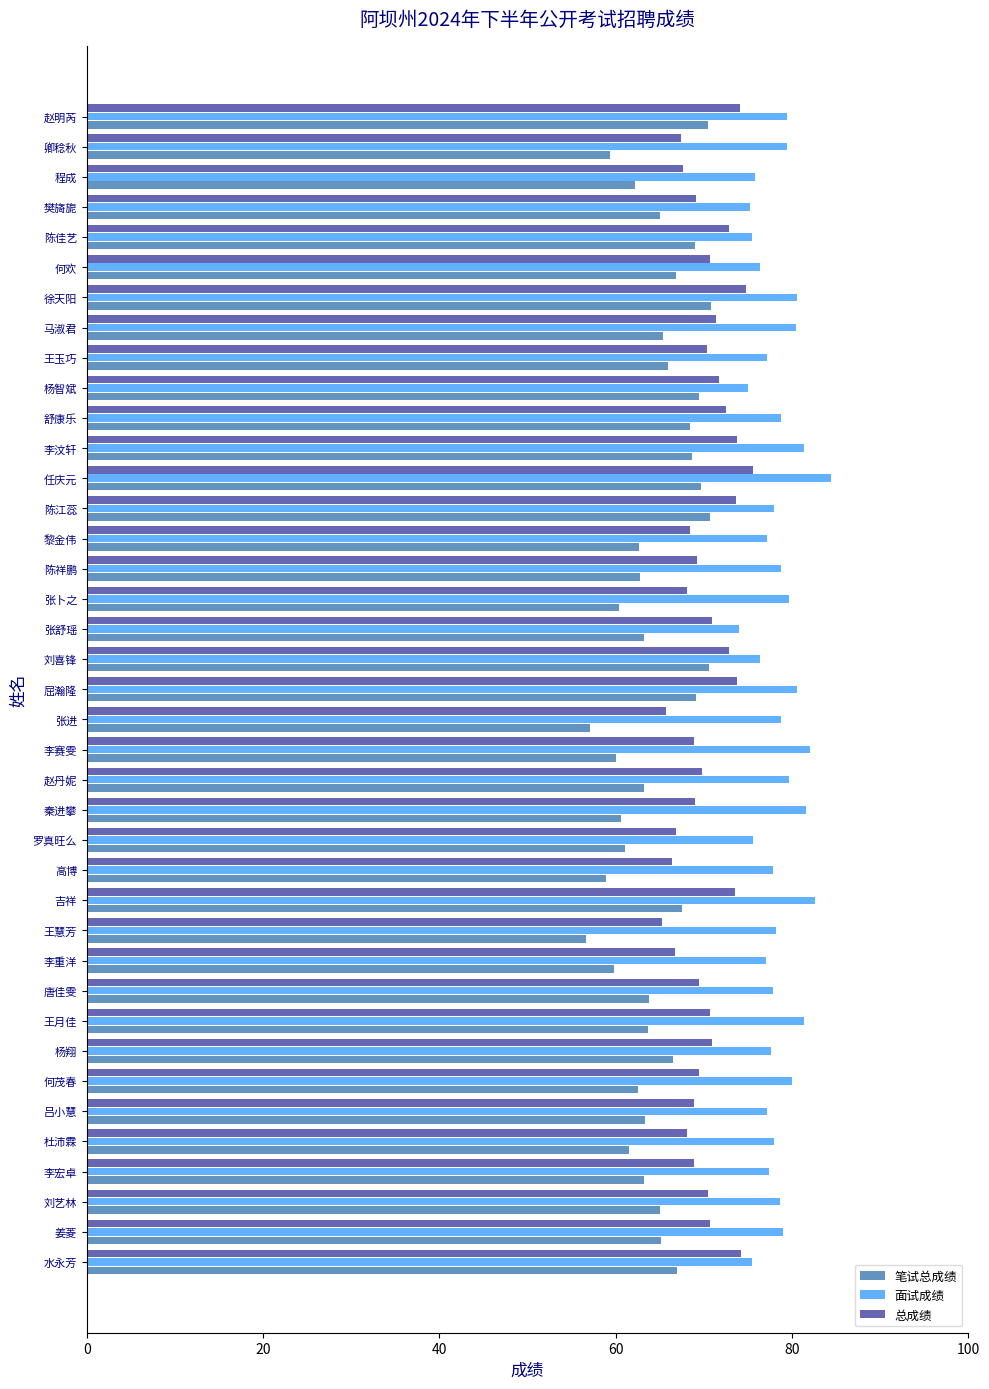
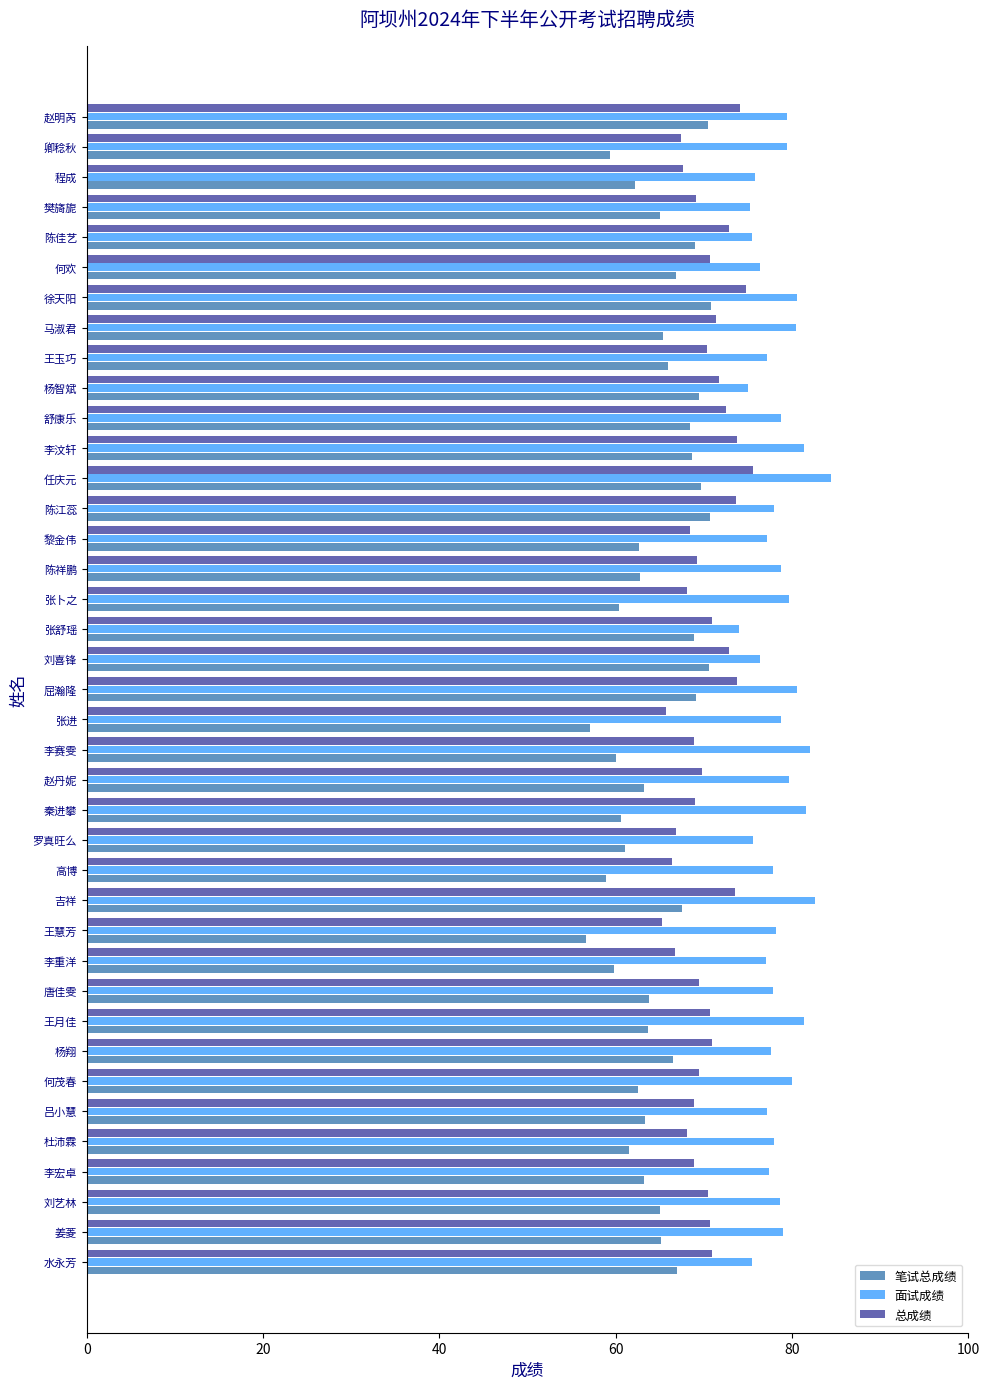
  {
    "笔试总成绩": {
      "赵明芮": 71,
      "卿稔秋": 59,
      "程成": 62,
      "樊旖旎": 65,
      "陈佳艺": 69,
      "何欢": 67,
      "徐天阳": 71,
      "马淑君": 65,
      "王玉巧": 66,
      "杨智斌": 69,
      "舒康乐": 68,
      "李汶轩": 69,
      "任庆元": 70,
      "陈江蕊": 71,
      "黎金伟": 63,
      "陈祥鹏": 63,
      "张卜之": 60,
-     "张舒瑶": 63,
+     "张舒瑶": 69,
      "刘喜锋": 71,
      "屈瀚隆": 69,
      "张进": 57,
      "李赛雯": 60,
      "赵丹妮": 63,
      "秦进攀": 61,
      "罗真旺么": 61,
      "高博": 59,
      "吉祥": 67,
      "王慧芳": 57,
      "李重洋": 60,
      "唐佳雯": 64,
      "王月佳": 64,
      "杨翔": 67,
      "何茂春": 62,
      "吕小慧": 63,
      "杜沛霖": 61,
      "李宏卓": 63,
      "刘艺林": 65,
      "姜菱": 65,
      "水永芳": 67
    },
    "面试成绩": {
      "赵明芮": 79,
      "卿稔秋": 79,
      "程成": 76,
      "樊旖旎": 75,
      "陈佳艺": 75,
      "何欢": 76,
      "徐天阳": 81,
      "马淑君": 80,
      "王玉巧": 77,
      "杨智斌": 75,
      "舒康乐": 79,
      "李汶轩": 81,
      "任庆元": 84,
      "陈江蕊": 78,
      "黎金伟": 77,
      "陈祥鹏": 79,
      "张卜之": 80,
      "张舒瑶": 74,
      "刘喜锋": 76,
      "屈瀚隆": 81,
      "张进": 79,
      "李赛雯": 82,
      "赵丹妮": 80,
      "秦进攀": 82,
      "罗真旺么": 76,
      "高博": 78,
      "吉祥": 83,
      "王慧芳": 78,
      "李重洋": 77,
      "唐佳雯": 78,
      "王月佳": 81,
      "杨翔": 78,
      "何茂春": 80,
      "吕小慧": 77,
      "杜沛霖": 78,
      "李宏卓": 77,
      "刘艺林": 79,
      "姜菱": 79,
      "水永芳": 75
    },
    "总成绩": {
      "赵明芮": 74,
      "卿稔秋": 67,
      "程成": 68,
      "樊旖旎": 69,
      "陈佳艺": 73,
      "何欢": 71,
      "徐天阳": 75,
      "马淑君": 71,
      "王玉巧": 70,
      "杨智斌": 72,
      "舒康乐": 73,
      "李汶轩": 74,
      "任庆元": 76,
      "陈江蕊": 74,
      "黎金伟": 68,
      "陈祥鹏": 69,
      "张卜之": 68,
      "张舒瑶": 71,
      "刘喜锋": 73,
      "屈瀚隆": 74,
      "张进": 66,
      "李赛雯": 69,
      "赵丹妮": 70,
      "秦进攀": 69,
      "罗真旺么": 67,
      "高博": 66,
      "吉祥": 74,
      "王慧芳": 65,
      "李重洋": 67,
      "唐佳雯": 69,
      "王月佳": 71,
      "杨翔": 71,
      "何茂春": 69,
      "吕小慧": 69,
      "杜沛霖": 68,
      "李宏卓": 69,
      "刘艺林": 70,
      "姜菱": 71,
-     "水永芳": 74
+     "水永芳": 71
    }
  }
